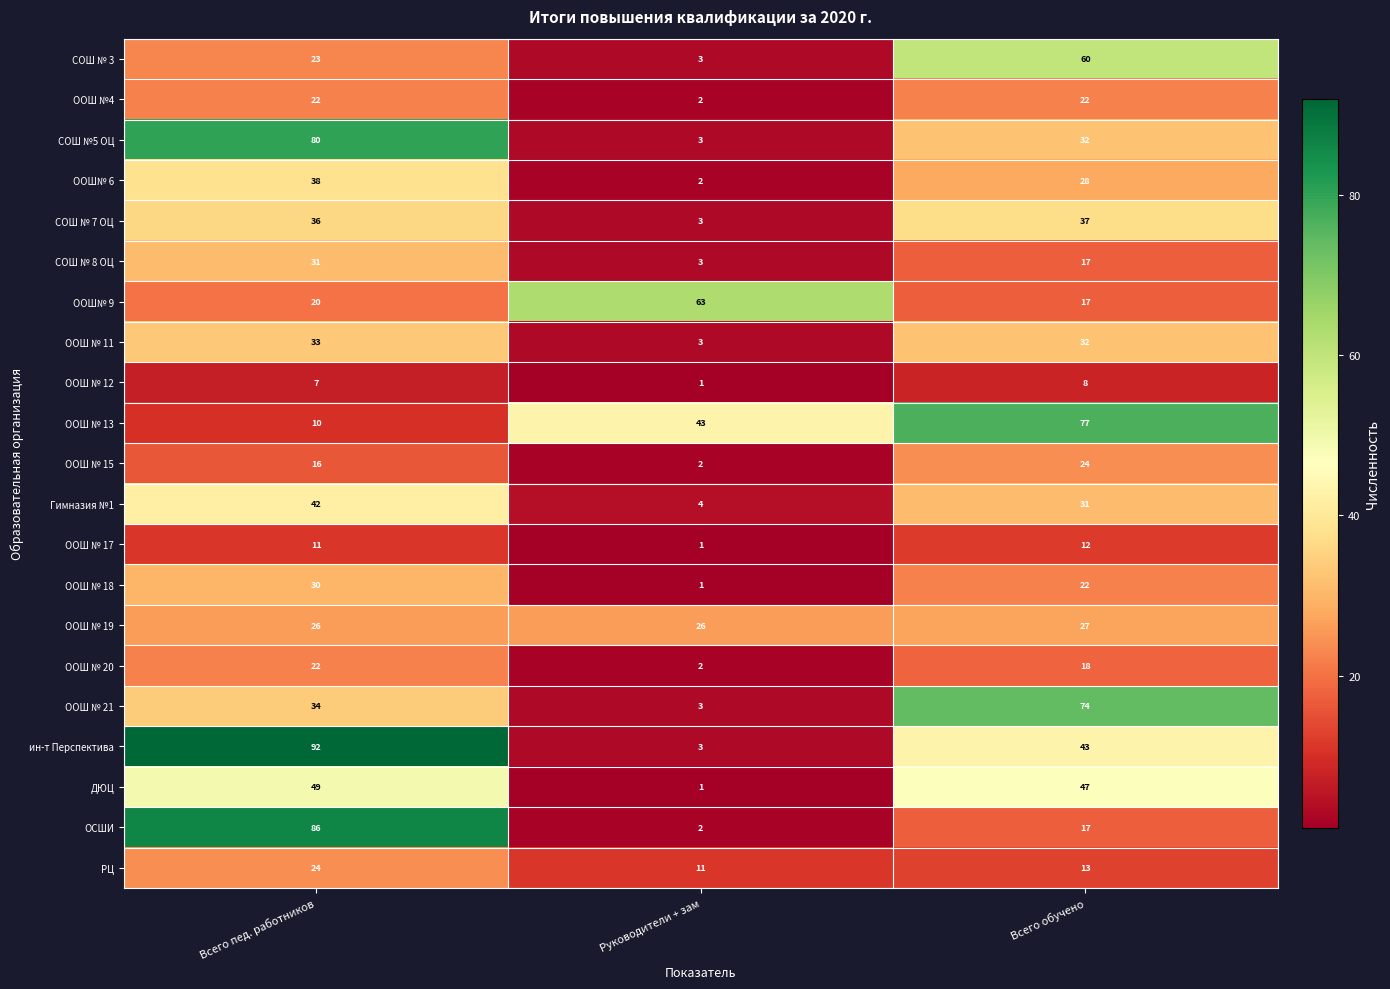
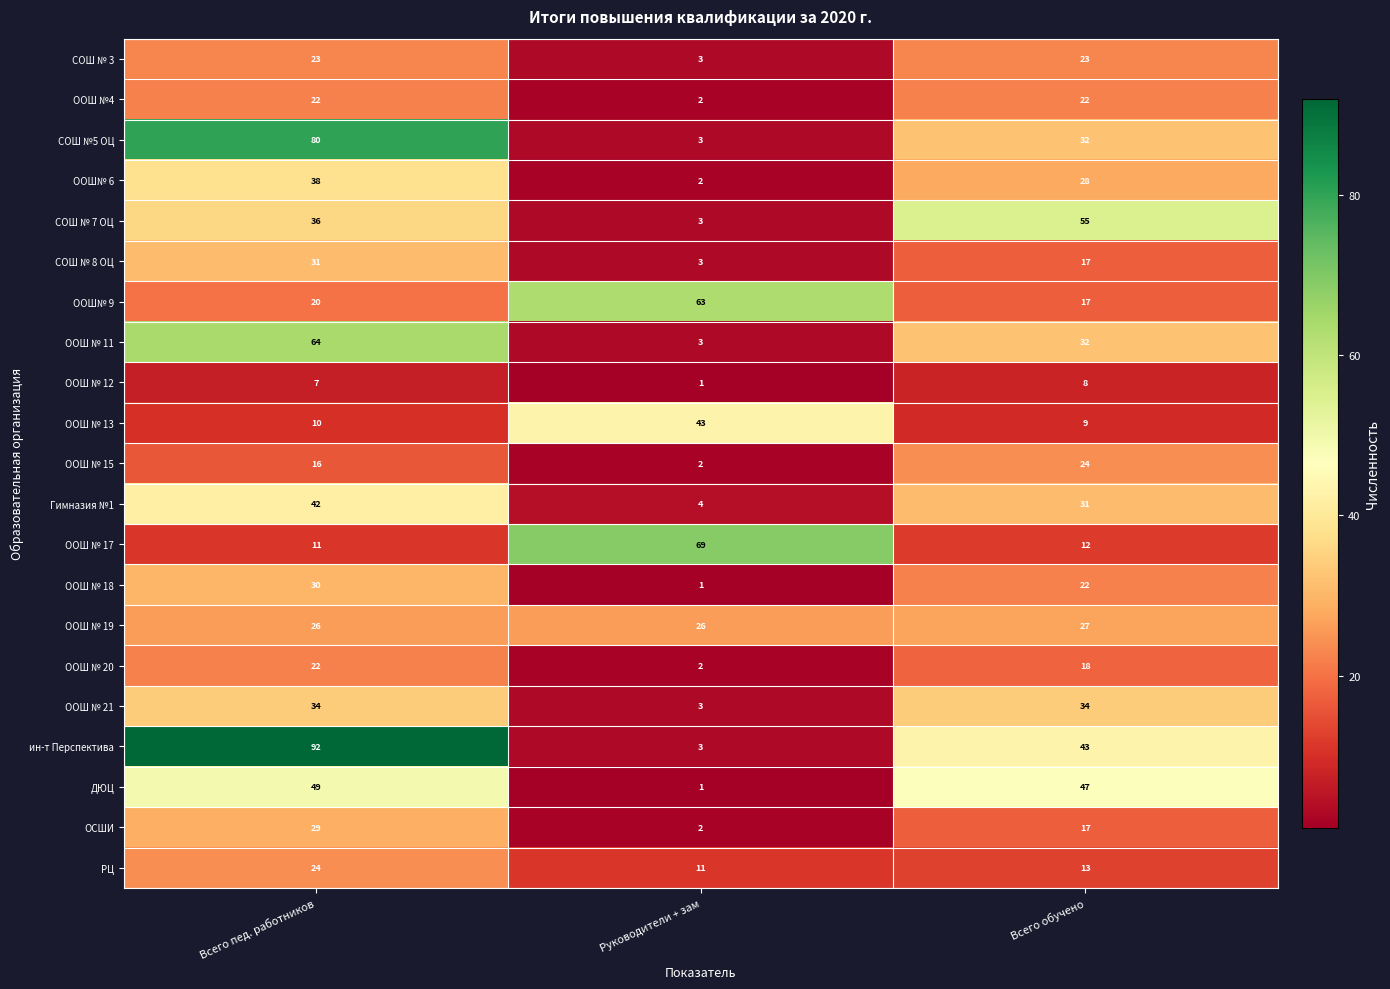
  {
    "СОШ № 3": {
      "Всего пед. работников": 23,
      "Руководители + зам": 3,
-     "Всего обучено": 60
+     "Всего обучено": 23
    },
    "ООШ №4": {
      "Всего пед. работников": 22,
      "Руководители + зам": 2,
      "Всего обучено": 22
    },
    "СОШ №5 ОЦ": {
      "Всего пед. работников": 80,
      "Руководители + зам": 3,
      "Всего обучено": 32
    },
    "ООШ№ 6": {
      "Всего пед. работников": 38,
      "Руководители + зам": 2,
      "Всего обучено": 28
    },
    "СОШ № 7 ОЦ": {
      "Всего пед. работников": 36,
      "Руководители + зам": 3,
-     "Всего обучено": 37
+     "Всего обучено": 55
    },
    "СОШ № 8 ОЦ": {
      "Всего пед. работников": 31,
      "Руководители + зам": 3,
      "Всего обучено": 17
    },
    "ООШ№ 9": {
      "Всего пед. работников": 20,
      "Руководители + зам": 63,
      "Всего обучено": 17
    },
    "ООШ № 11": {
-     "Всего пед. работников": 33,
+     "Всего пед. работников": 64,
      "Руководители + зам": 3,
      "Всего обучено": 32
    },
    "ООШ № 12": {
      "Всего пед. работников": 7,
      "Руководители + зам": 1,
      "Всего обучено": 8
    },
    "ООШ № 13": {
      "Всего пед. работников": 10,
      "Руководители + зам": 43,
-     "Всего обучено": 77
+     "Всего обучено": 9
    },
    "ООШ № 15": {
      "Всего пед. работников": 16,
      "Руководители + зам": 2,
      "Всего обучено": 24
    },
    "Гимназия №1": {
      "Всего пед. работников": 42,
      "Руководители + зам": 4,
      "Всего обучено": 31
    },
    "ООШ № 17": {
      "Всего пед. работников": 11,
-     "Руководители + зам": 1,
+     "Руководители + зам": 69,
      "Всего обучено": 12
    },
    "ООШ № 18": {
      "Всего пед. работников": 30,
      "Руководители + зам": 1,
      "Всего обучено": 22
    },
    "ООШ № 19": {
      "Всего пед. работников": 26,
      "Руководители + зам": 26,
      "Всего обучено": 27
    },
    "ООШ № 20": {
      "Всего пед. работников": 22,
      "Руководители + зам": 2,
      "Всего обучено": 18
    },
    "ООШ № 21": {
      "Всего пед. работников": 34,
      "Руководители + зам": 3,
-     "Всего обучено": 74
+     "Всего обучено": 34
    },
    "ин-т Перспектива": {
      "Всего пед. работников": 92,
      "Руководители + зам": 3,
      "Всего обучено": 43
    },
    "ДЮЦ": {
      "Всего пед. работников": 49,
      "Руководители + зам": 1,
      "Всего обучено": 47
    },
    "ОСШИ": {
-     "Всего пед. работников": 86,
+     "Всего пед. работников": 29,
      "Руководители + зам": 2,
      "Всего обучено": 17
    },
    "РЦ": {
      "Всего пед. работников": 24,
      "Руководители + зам": 11,
      "Всего обучено": 13
    }
  }
